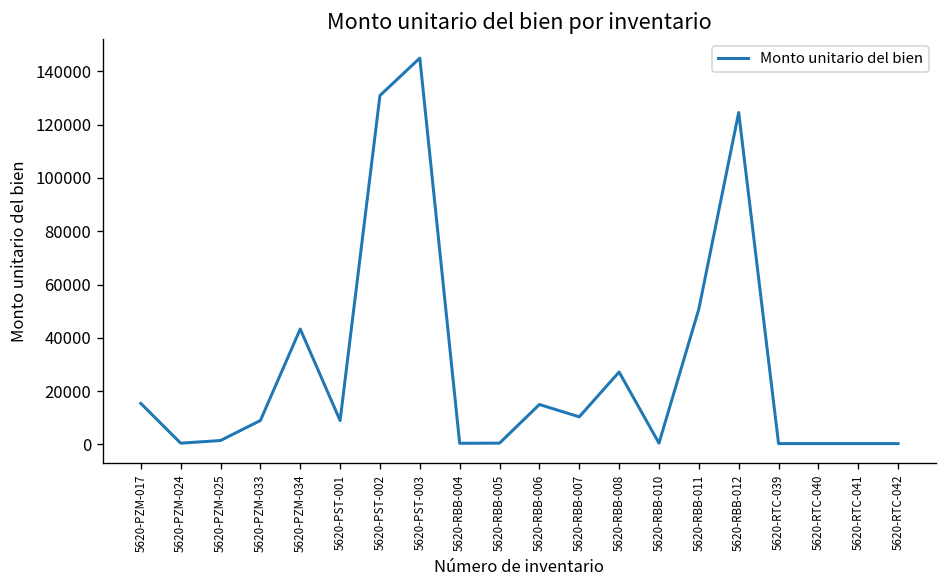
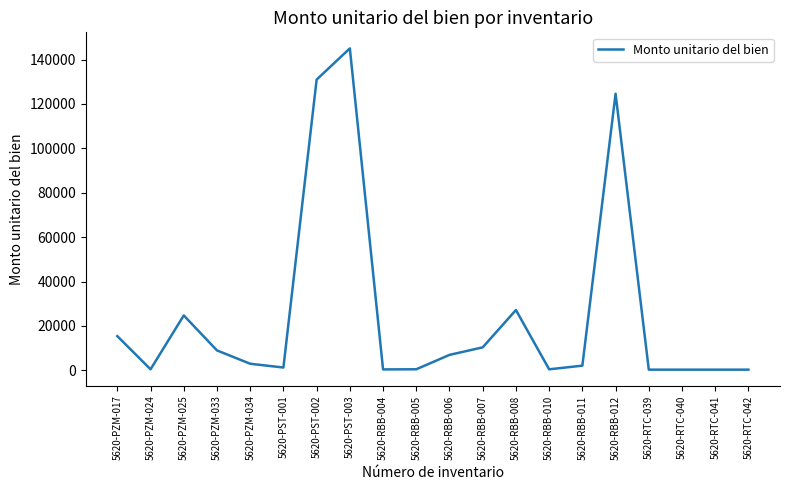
  {
    "5620-PZM-017": 15000,
    "5620-PZM-024": 1000,
-   "5620-PZM-025": 1000,
+   "5620-PZM-025": 25000,
    "5620-PZM-033": 9000,
-   "5620-PZM-034": 43000,
-   "5620-PST-001": 9000,
+   "5620-PZM-034": 3000,
+   "5620-PST-001": 1000,
    "5620-PST-002": 131000,
    "5620-PST-003": 145000,
    "5620-RBB-004": 0,
    "5620-RBB-005": 1000,
-   "5620-RBB-006": 15000,
+   "5620-RBB-006": 7000,
    "5620-RBB-007": 10000,
    "5620-RBB-008": 27000,
    "5620-RBB-010": 0,
-   "5620-RBB-011": 51000,
+   "5620-RBB-011": 2000,
    "5620-RBB-012": 125000,
    "5620-RTC-039": 0,
    "5620-RTC-040": 0,
    "5620-RTC-041": 0,
    "5620-RTC-042": 0
  }
